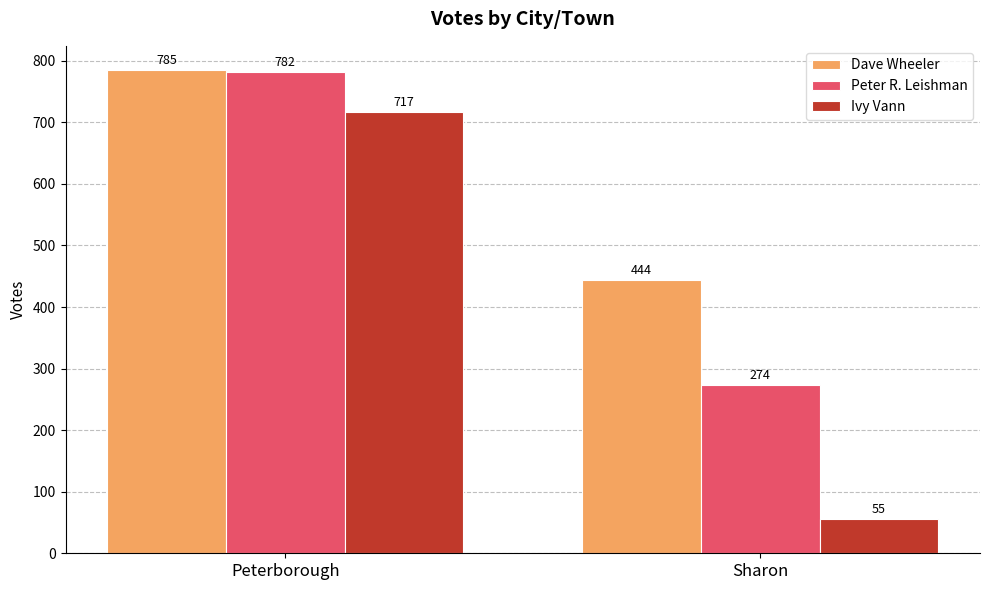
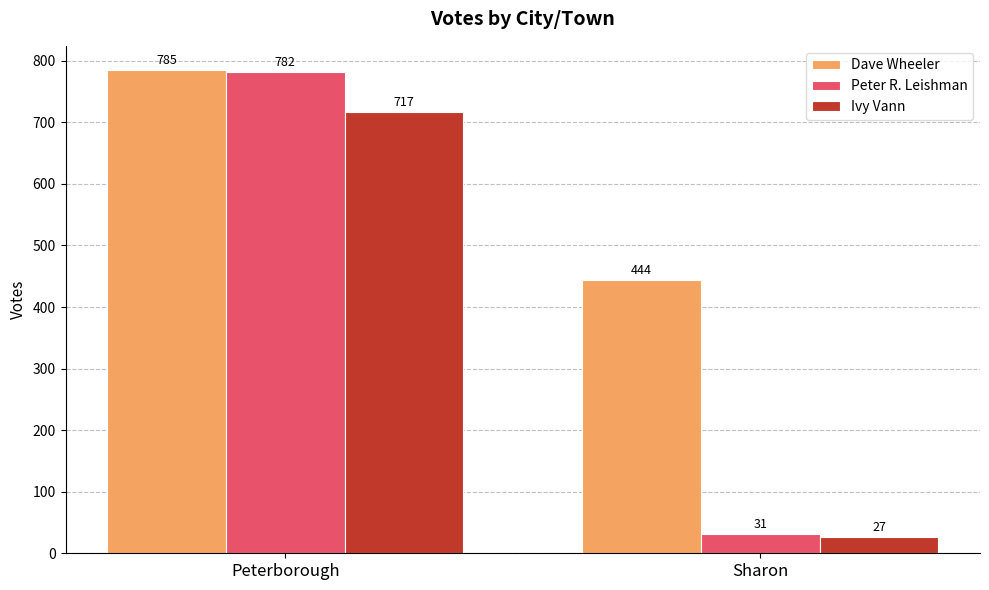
  {
    "Dave Wheeler": {
      "Peterborough": 785,
      "Sharon": 444
    },
    "Peter R. Leishman": {
      "Peterborough": 782,
-     "Sharon": 274
+     "Sharon": 31
    },
    "Ivy Vann": {
      "Peterborough": 717,
-     "Sharon": 55
+     "Sharon": 27
    }
  }
